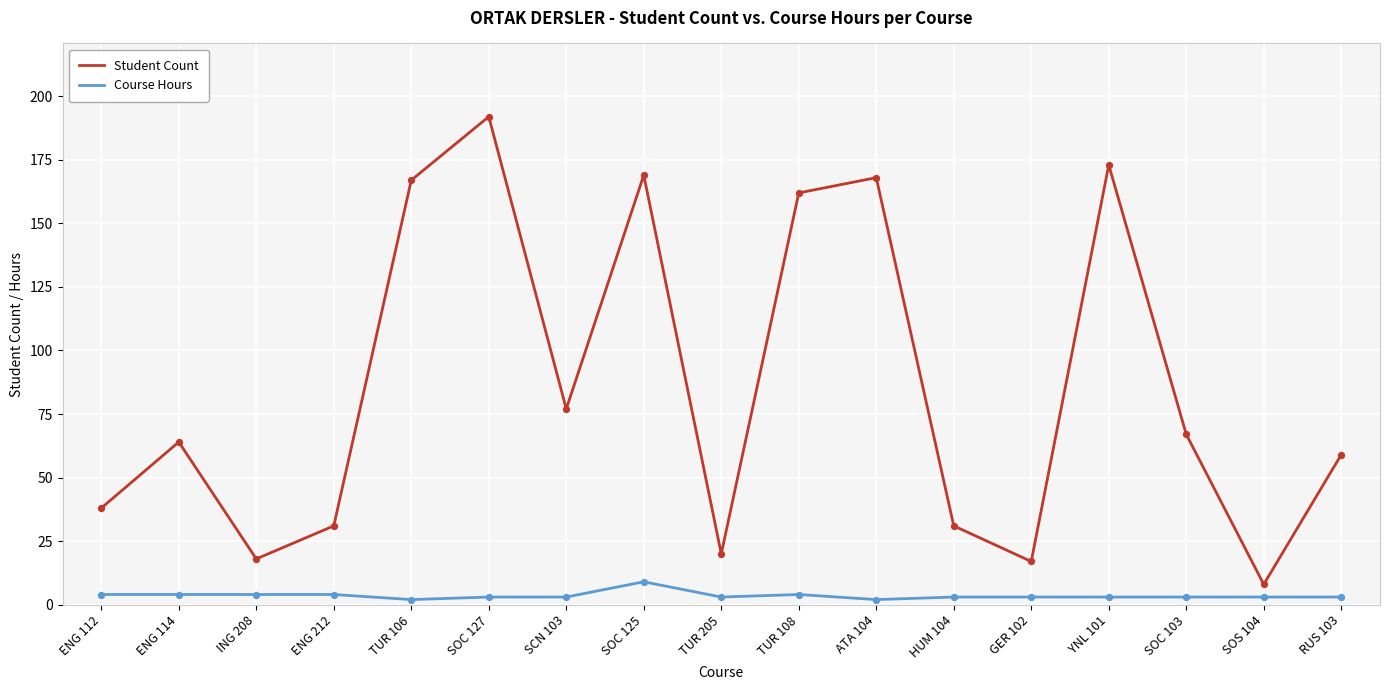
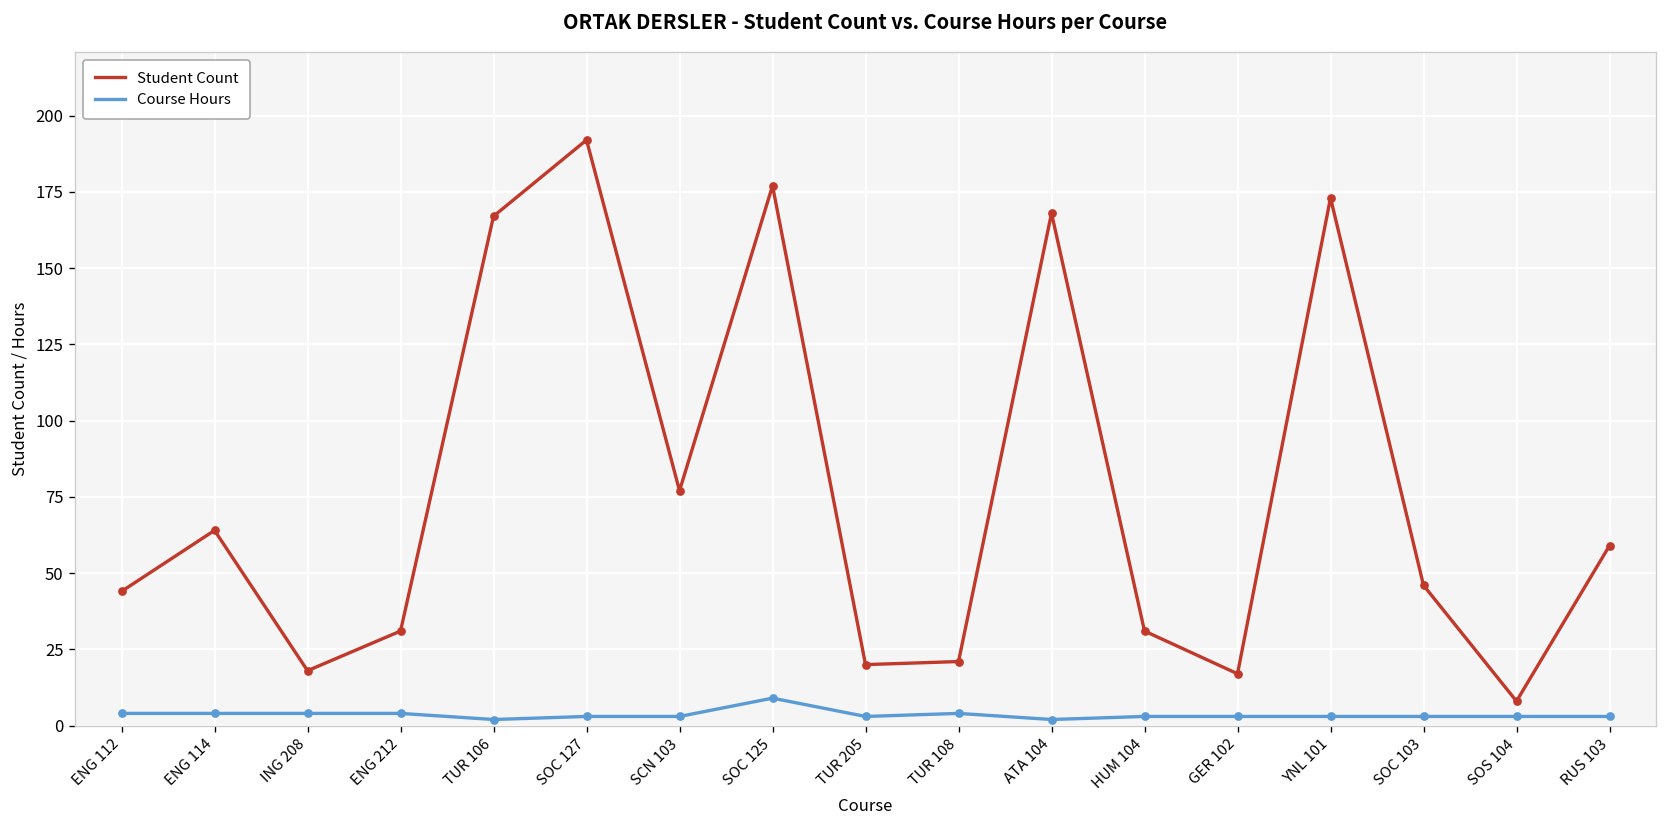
  {
    "Student Count": {
-     "ENG 112": 38,
+     "ENG 112": 44,
      "ENG 114": 64,
      "ING 208": 18,
      "ENG 212": 31,
      "TUR 106": 167,
      "SOC 127": 192,
      "SCN 103": 77,
-     "SOC 125": 169,
+     "SOC 125": 177,
      "TUR 205": 20,
-     "TUR 108": 162,
+     "TUR 108": 21,
      "ATA 104": 168,
      "HUM 104": 31,
      "GER 102": 17,
      "YNL 101": 173,
-     "SOC 103": 67,
+     "SOC 103": 46,
      "SOS 104": 8,
      "RUS 103": 59
    },
    "Course Hours": {
      "ENG 112": 4,
      "ENG 114": 4,
      "ING 208": 4,
      "ENG 212": 4,
      "TUR 106": 2,
      "SOC 127": 3,
      "SCN 103": 3,
      "SOC 125": 9,
      "TUR 205": 3,
      "TUR 108": 4,
      "ATA 104": 2,
      "HUM 104": 3,
      "GER 102": 3,
      "YNL 101": 3,
      "SOC 103": 3,
      "SOS 104": 3,
      "RUS 103": 3
    }
  }
